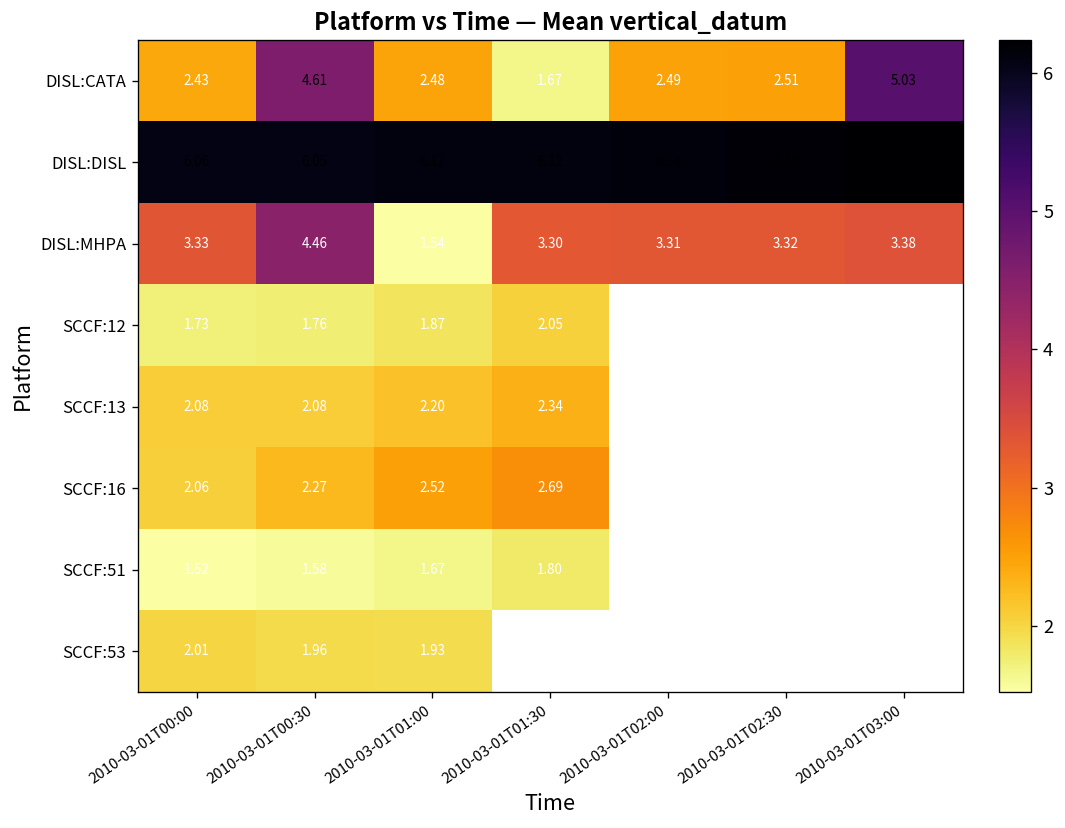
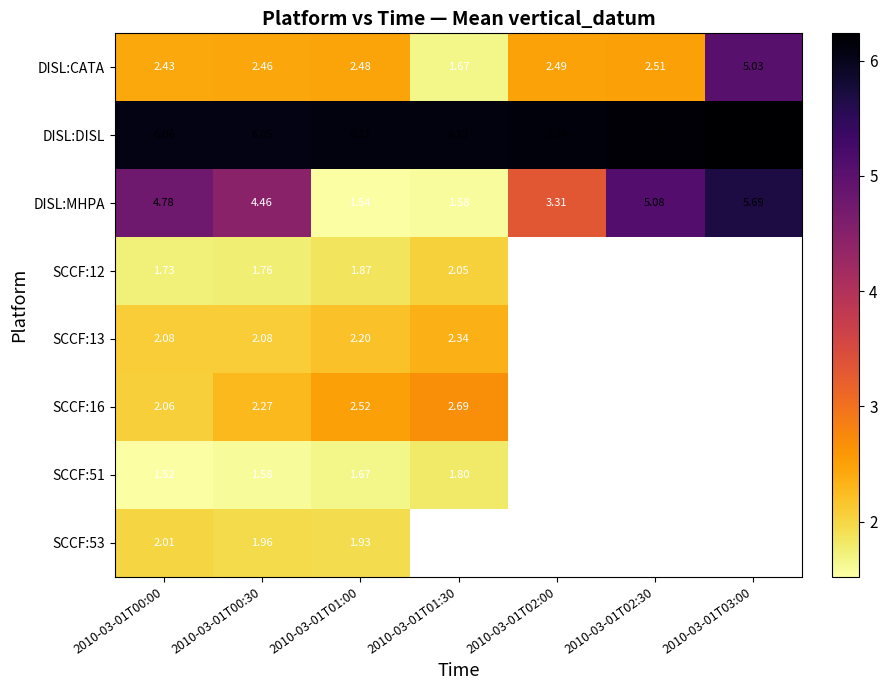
  {
    "DISL:CATA": {
      "2010-03-01T00:00": 2.43,
-     "2010-03-01T00:30": 4.61,
+     "2010-03-01T00:30": 2.46,
      "2010-03-01T01:00": 2.48,
      "2010-03-01T01:30": 1.67,
      "2010-03-01T02:00": 2.49,
      "2010-03-01T02:30": 2.51,
      "2010-03-01T03:00": 5.03
    },
    "DISL:MHPA": {
-     "2010-03-01T00:00": 3.33,
+     "2010-03-01T00:00": 4.78,
      "2010-03-01T00:30": 4.46,
      "2010-03-01T01:00": 1.54,
-     "2010-03-01T01:30": 3.30,
+     "2010-03-01T01:30": 1.58,
      "2010-03-01T02:00": 3.31,
-     "2010-03-01T02:30": 3.32,
-     "2010-03-01T03:00": 3.38
+     "2010-03-01T02:30": 5.08,
+     "2010-03-01T03:00": 5.69
    },
    "SCCF:12": {
      "2010-03-01T00:00": 1.73,
      "2010-03-01T00:30": 1.76,
      "2010-03-01T01:00": 1.87,
      "2010-03-01T01:30": 2.05
    },
    "SCCF:13": {
      "2010-03-01T00:00": 2.08,
      "2010-03-01T00:30": 2.08,
      "2010-03-01T01:00": 2.20,
      "2010-03-01T01:30": 2.34
    },
    "SCCF:16": {
      "2010-03-01T00:00": 2.06,
      "2010-03-01T00:30": 2.27,
      "2010-03-01T01:00": 2.52,
      "2010-03-01T01:30": 2.69
    },
    "SCCF:51": {
      "2010-03-01T00:00": 1.52,
      "2010-03-01T00:30": 1.58,
      "2010-03-01T01:00": 1.67,
      "2010-03-01T01:30": 1.80
    },
    "SCCF:53": {
      "2010-03-01T00:00": 2.01,
      "2010-03-01T00:30": 1.96,
      "2010-03-01T01:00": 1.93
    }
  }
